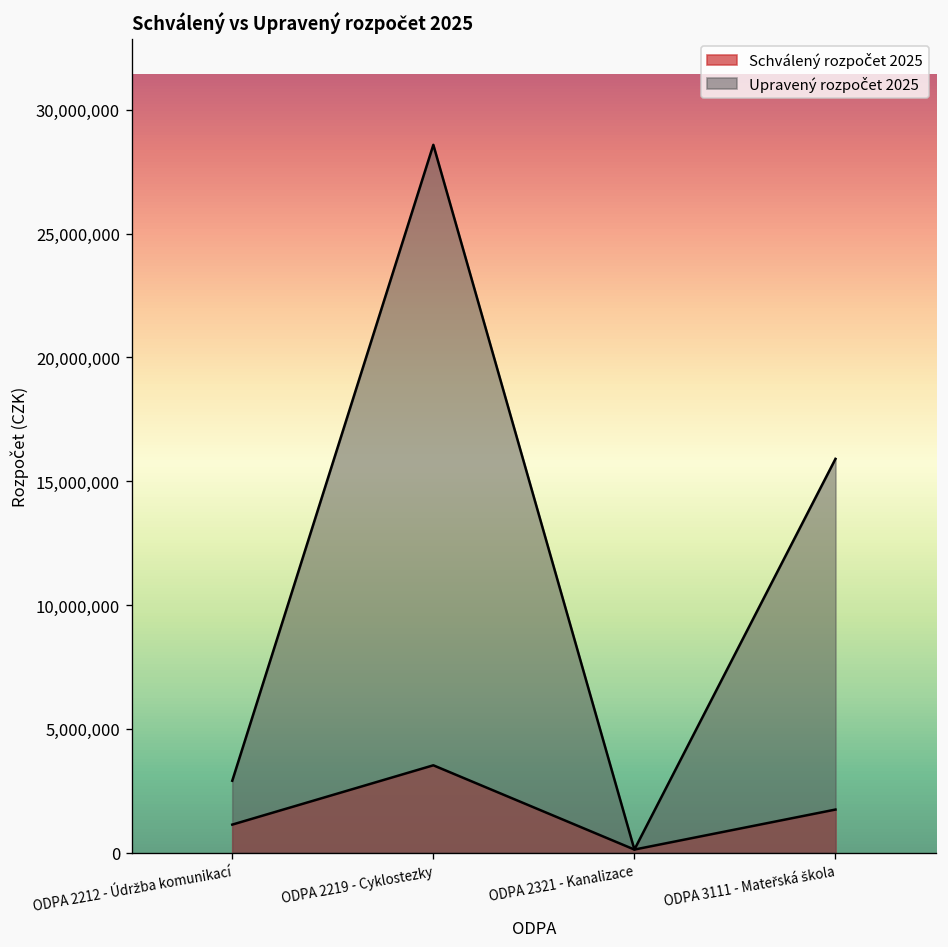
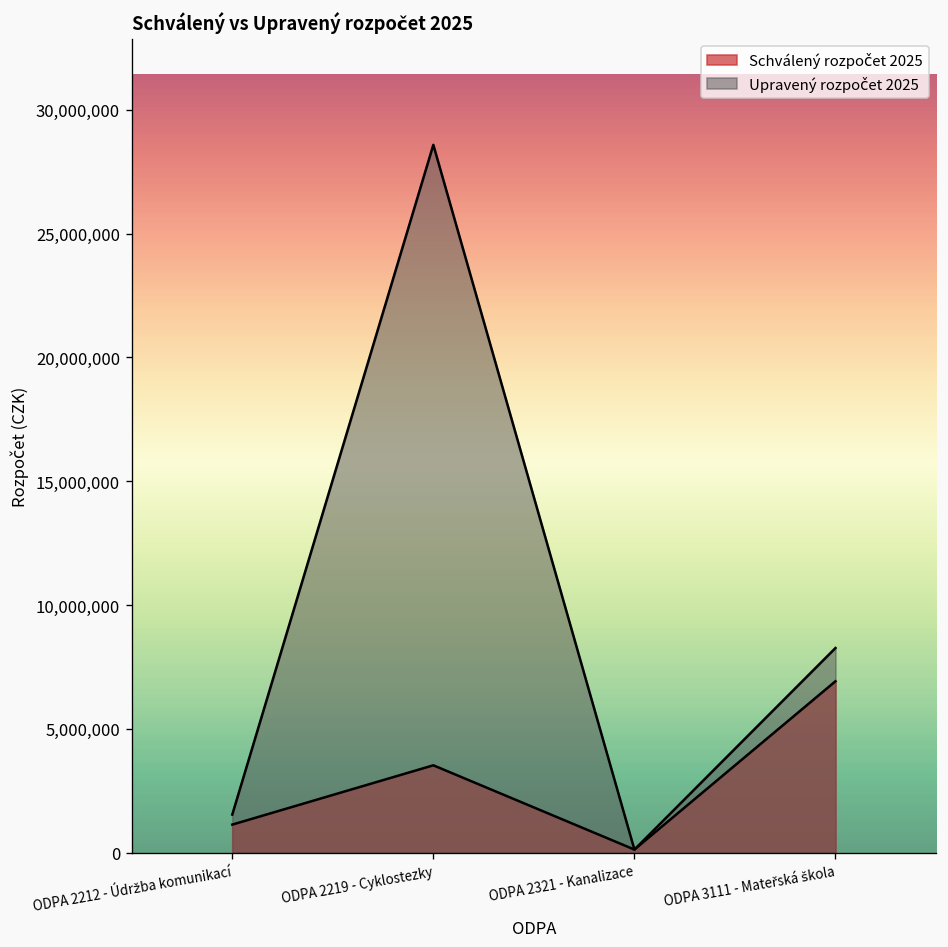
  {
    "Schválený rozpočet 2025": {
      "ODPA 2212 - Údržba komunikací": "1,100,000",
      "ODPA 2219 - Cyklostezky": "3,500,000",
-     "ODPA 3111 - Mateřská škola": "1,700,000"
+     "ODPA 3111 - Mateřská škola": "6,900,000"
    },
    "Upravený rozpočet 2025": {
-     "ODPA 2212 - Údržba komunikací": "2,900,000",
+     "ODPA 2212 - Údržba komunikací": "1,500,000",
      "ODPA 2219 - Cyklostezky": "28,600,000",
-     "ODPA 3111 - Mateřská škola": "15,900,000"
+     "ODPA 3111 - Mateřská škola": "8,300,000"
    }
  }
